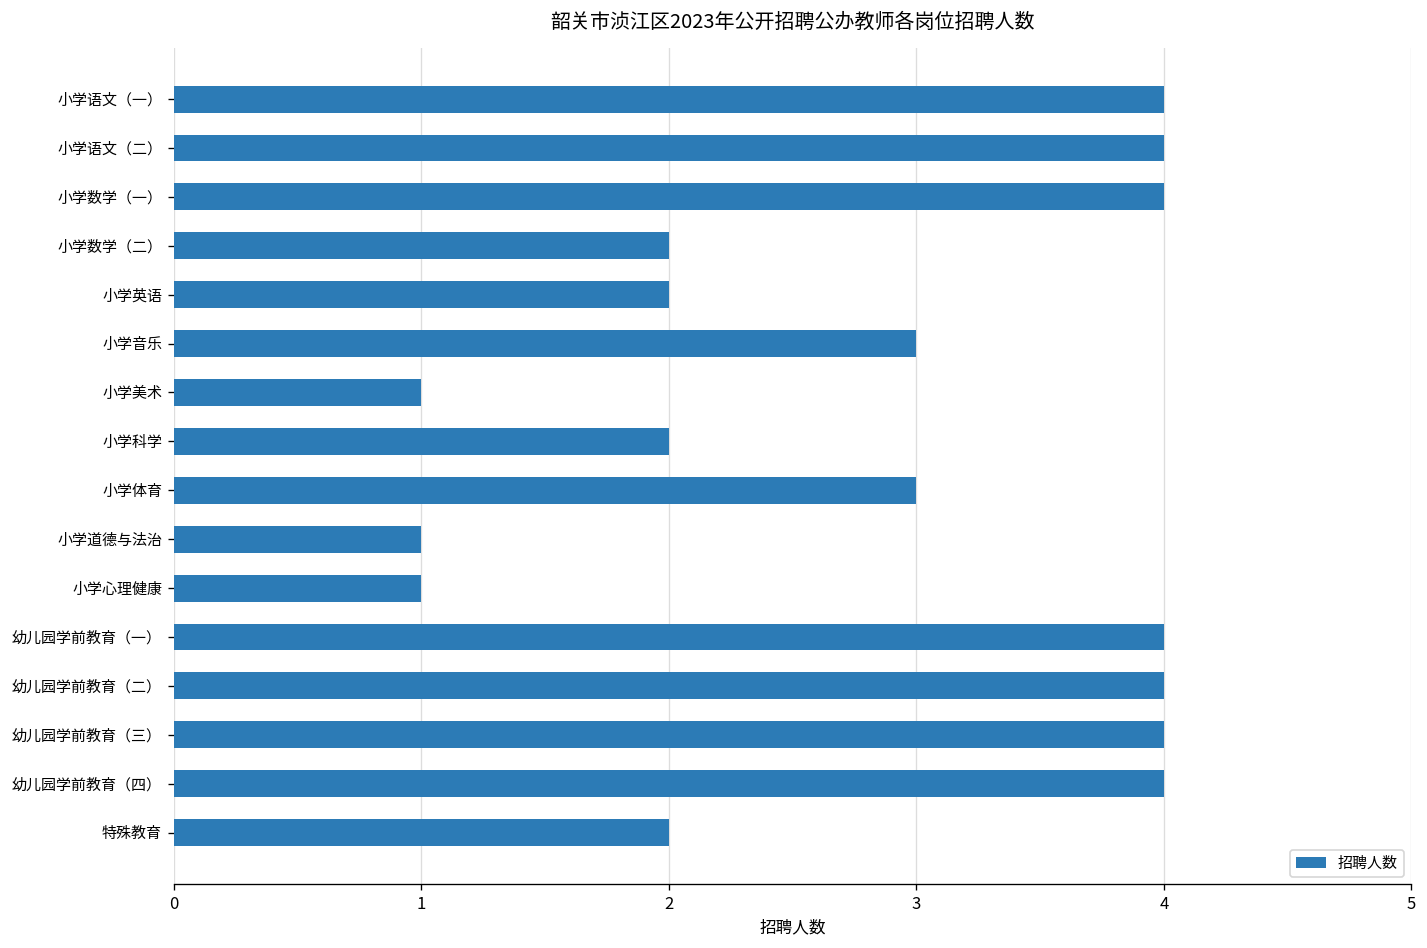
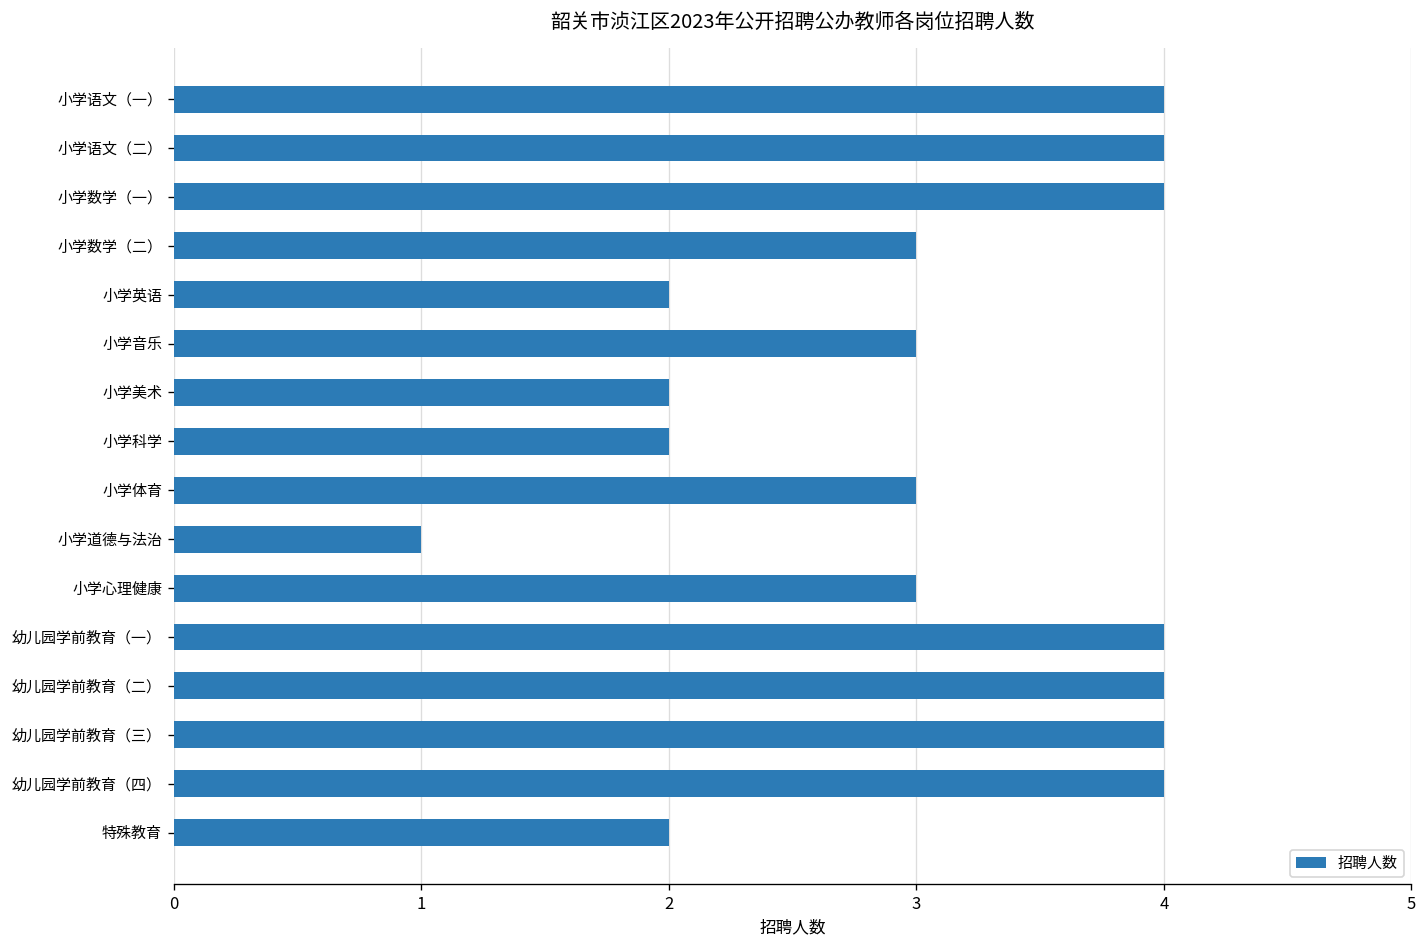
  {
    "小学语文（一）": 4,
    "小学语文（二）": 4,
    "小学数学（一）": 4,
-   "小学数学（二）": 2,
+   "小学数学（二）": 3,
    "小学英语": 2,
    "小学音乐": 3,
-   "小学美术": 1,
+   "小学美术": 2,
    "小学科学": 2,
    "小学体育": 3,
    "小学道德与法治": 1,
-   "小学心理健康": 1,
+   "小学心理健康": 3,
    "幼儿园学前教育（一）": 4,
    "幼儿园学前教育（二）": 4,
    "幼儿园学前教育（三）": 4,
    "幼儿园学前教育（四）": 4,
    "特殊教育": 2
  }
